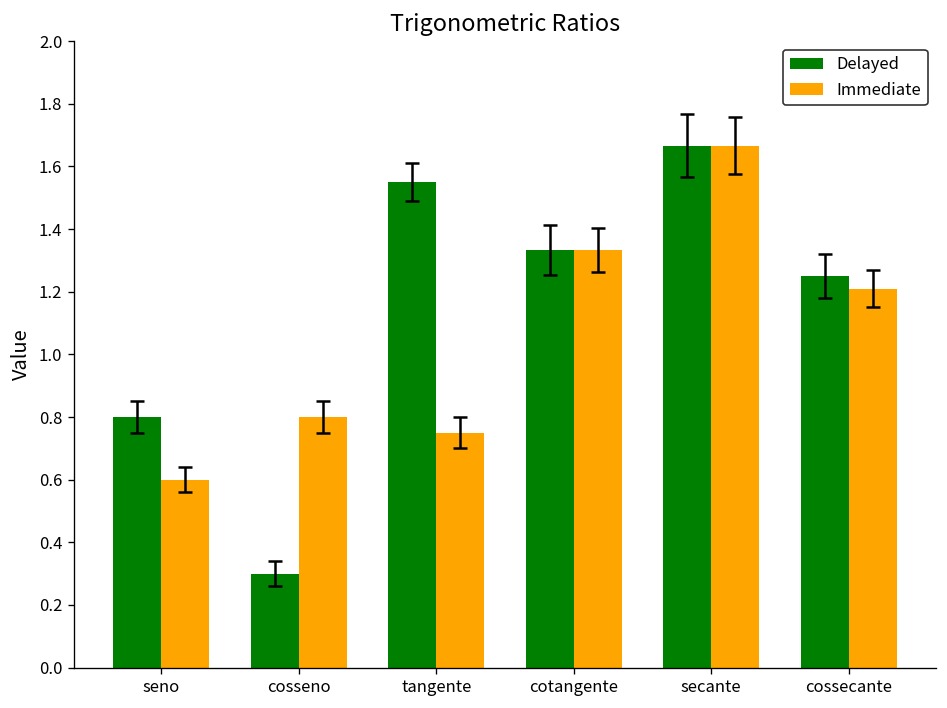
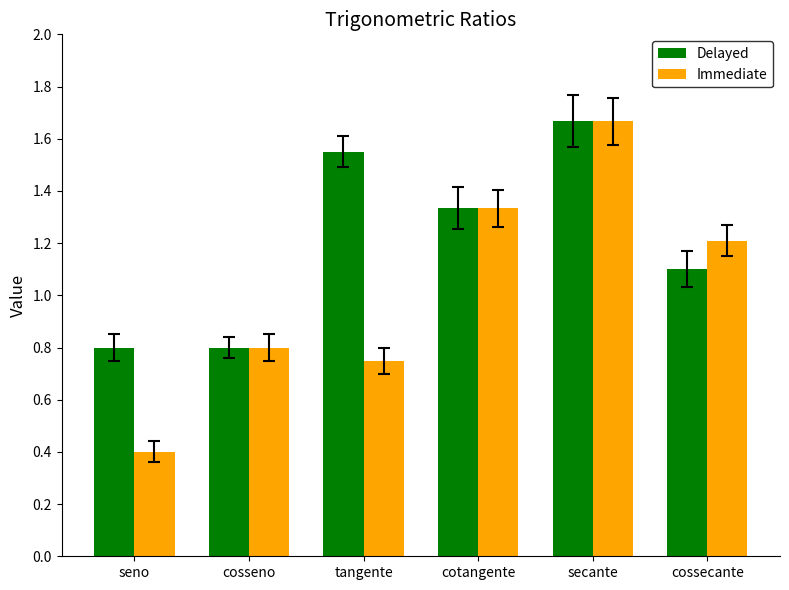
  {
    "Delayed": {
      "seno": 0.80,
-     "cosseno": 0.3,
+     "cosseno": 0.8,
      "tangente": 1.55,
      "cotangente": 1.33,
      "secante": 1.67,
-     "cossecante": 1.25
+     "cossecante": 1.10
    },
    "Immediate": {
-     "seno": 0.6,
+     "seno": 0.4,
      "cosseno": 0.8,
      "tangente": 0.75,
      "cotangente": 1.33,
      "secante": 1.67,
      "cossecante": 1.21
    }
  }
